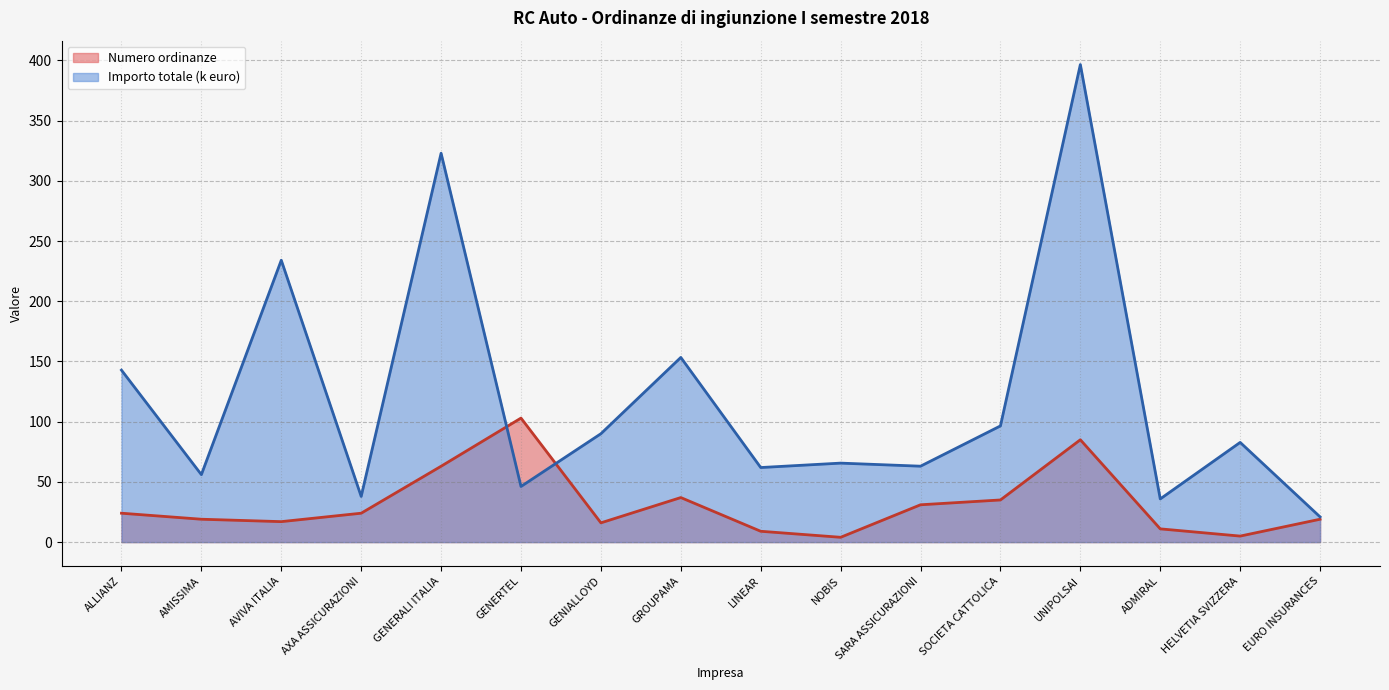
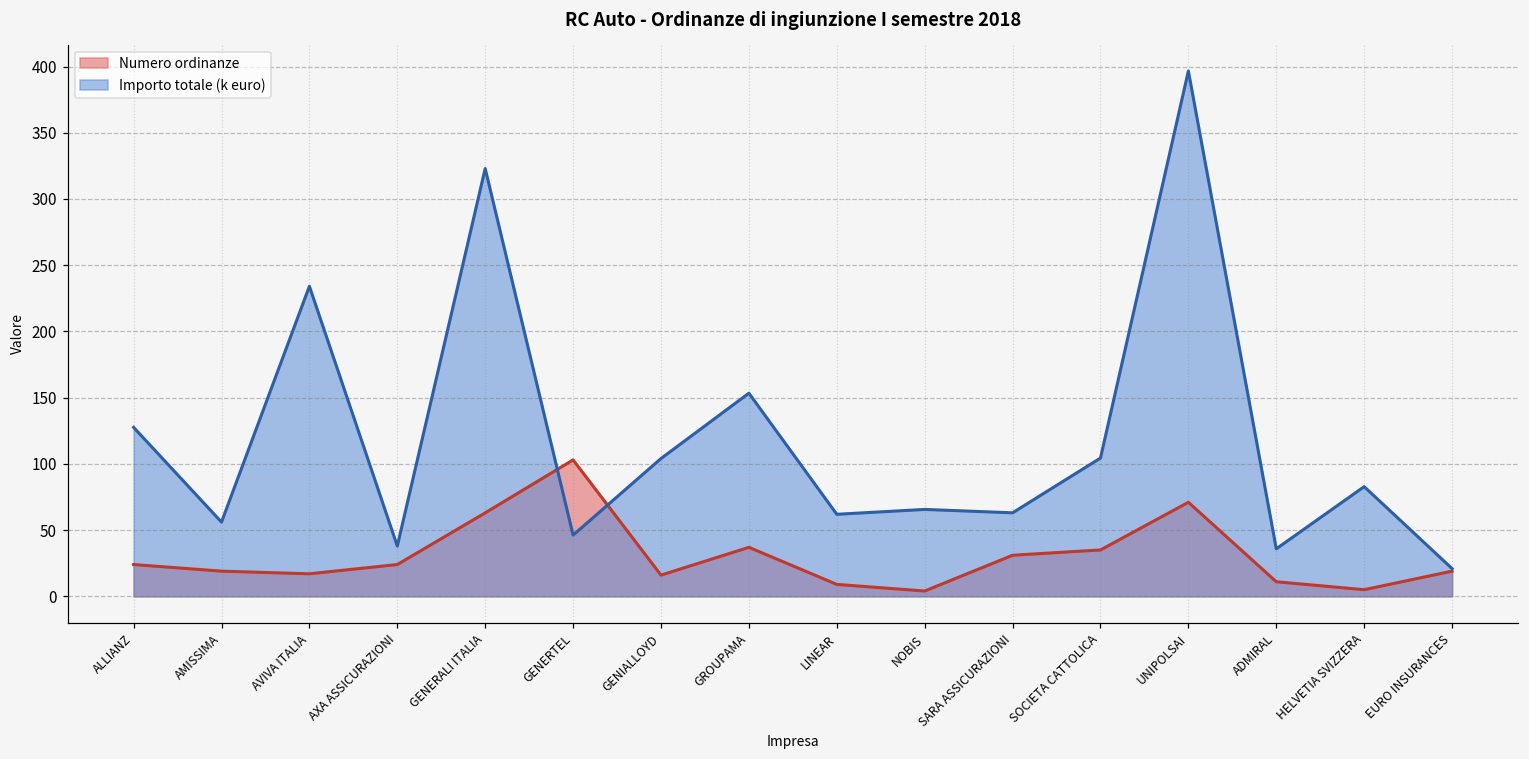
  {
    "Numero ordinanze": {
      "ALLIANZ": 24,
      "AMISSIMA": 19,
      "AVIVA ITALIA": 17,
      "AXA ASSICURAZIONI": 24,
      "GENERALI ITALIA": 63,
      "GENERTEL": 103,
      "GENIALLOYD": 16,
      "GROUPAMA": 37,
      "LINEAR": 9,
      "NOBIS": 4,
      "SARA ASSICURAZIONI": 31,
      "SOCIETA CATTOLICA": 35,
-     "UNIPOLSAI": 85,
+     "UNIPOLSAI": 71,
      "ADMIRAL": 11,
      "HELVETIA SVIZZERA": 5
    },
    "Importo totale (k euro)": {
-     "ALLIANZ": 143,
+     "ALLIANZ": 128,
      "AMISSIMA": 56,
      "AVIVA ITALIA": 234,
      "AXA ASSICURAZIONI": 38,
      "GENERALI ITALIA": 323,
      "GENERTEL": 46,
-     "GENIALLOYD": 90,
+     "GENIALLOYD": 104,
      "GROUPAMA": 153,
      "LINEAR": 62,
      "NOBIS": 66,
      "SARA ASSICURAZIONI": 63,
-     "SOCIETA CATTOLICA": 97,
+     "SOCIETA CATTOLICA": 104,
      "UNIPOLSAI": 397,
      "ADMIRAL": 36,
      "HELVETIA SVIZZERA": 83
    }
  }
